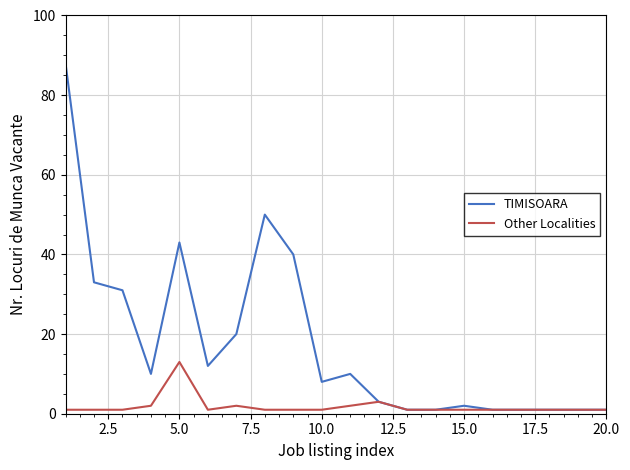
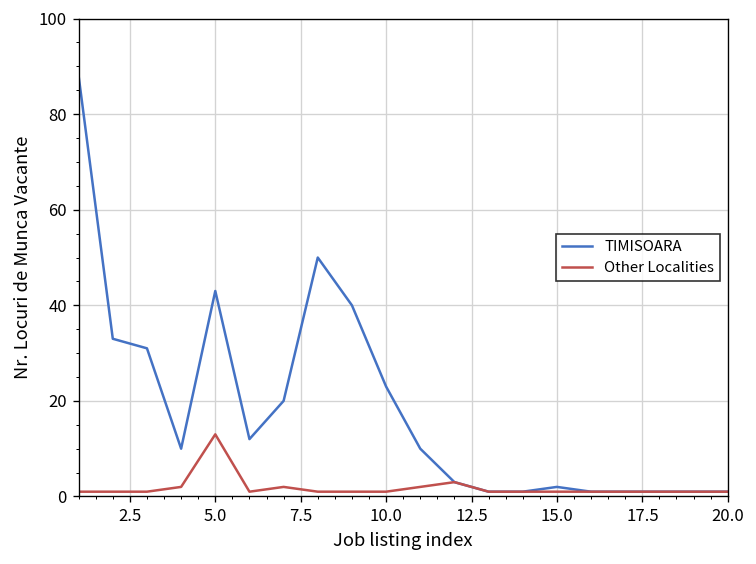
  {
    "TIMISOARA": {
      "5.0": 43,
-     "10.0": 8,
+     "10.0": 23,
      "15.0": 2
    },
    "Other Localities": {
      "5.0": 13,
      "10.0": 1,
      "15.0": 1
    }
  }
